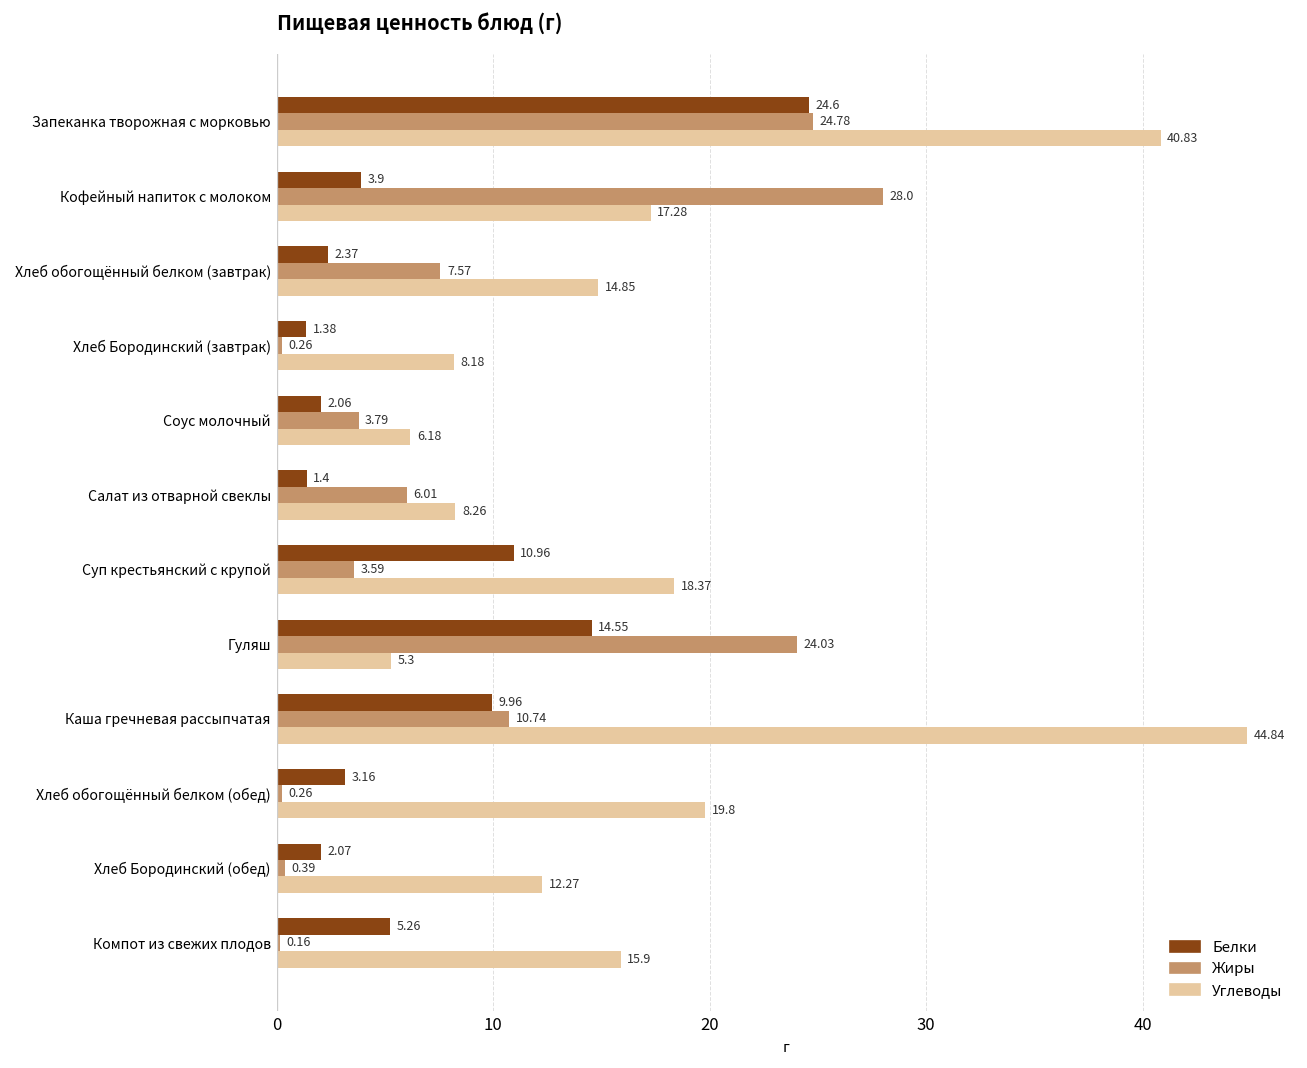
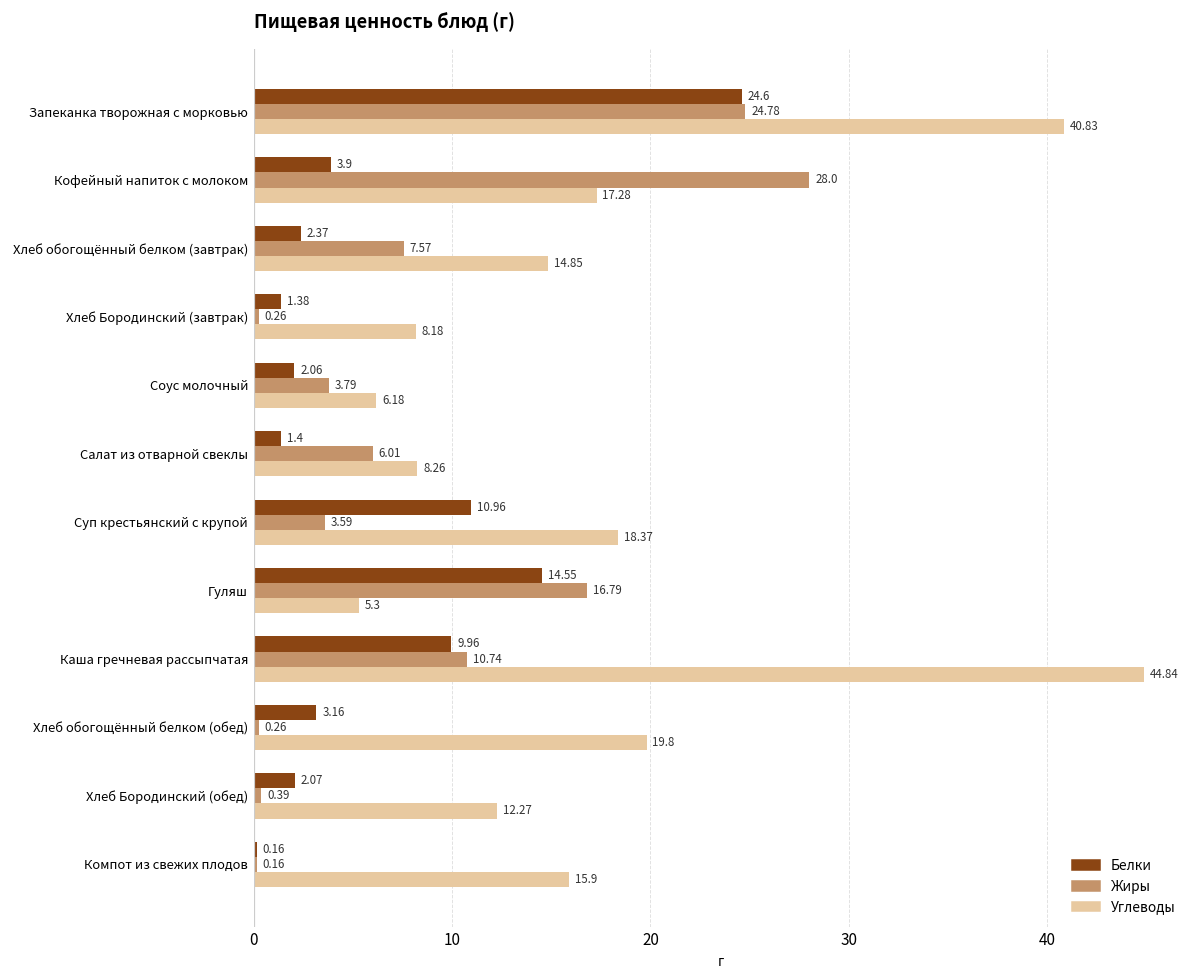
  {
    "Белки": {
      "Запеканка творожная с морковью": 24.6,
      "Кофейный напиток с молоком": 3.9,
      "Хлеб обогощённый белком (завтрак)": 2.37,
      "Хлеб Бородинский (завтрак)": 1.38,
      "Соус молочный": 2.06,
      "Салат из отварной свеклы": 1.4,
      "Суп крестьянский с крупой": 10.96,
      "Гуляш": 14.55,
      "Каша гречневая рассыпчатая": 9.96,
      "Хлеб обогощённый белком (обед)": 3.16,
      "Хлеб Бородинский (обед)": 2.07,
-     "Компот из свежих плодов": 5.26
+     "Компот из свежих плодов": 0.16
    },
    "Жиры": {
      "Запеканка творожная с морковью": 24.78,
      "Кофейный напиток с молоком": 28.0,
      "Хлеб обогощённый белком (завтрак)": 7.57,
      "Хлеб Бородинский (завтрак)": 0.26,
      "Соус молочный": 3.79,
      "Салат из отварной свеклы": 6.01,
      "Суп крестьянский с крупой": 3.59,
-     "Гуляш": 24.03,
+     "Гуляш": 16.79,
      "Каша гречневая рассыпчатая": 10.74,
      "Хлеб обогощённый белком (обед)": 0.26,
      "Хлеб Бородинский (обед)": 0.39,
      "Компот из свежих плодов": 0.16
    },
    "Углеводы": {
      "Запеканка творожная с морковью": 40.83,
      "Кофейный напиток с молоком": 17.28,
      "Хлеб обогощённый белком (завтрак)": 14.85,
      "Хлеб Бородинский (завтрак)": 8.18,
      "Соус молочный": 6.18,
      "Салат из отварной свеклы": 8.26,
      "Суп крестьянский с крупой": 18.37,
      "Гуляш": 5.3,
      "Каша гречневая рассыпчатая": 44.84,
      "Хлеб обогощённый белком (обед)": 19.8,
      "Хлеб Бородинский (обед)": 12.27,
      "Компот из свежих плодов": 15.9
    }
  }
